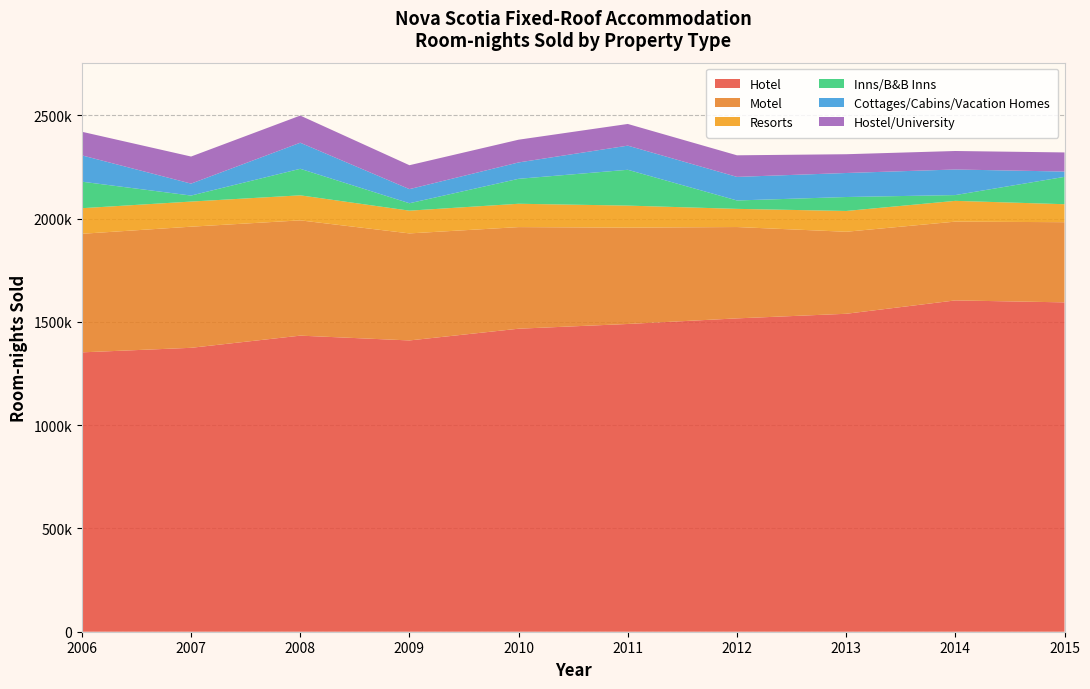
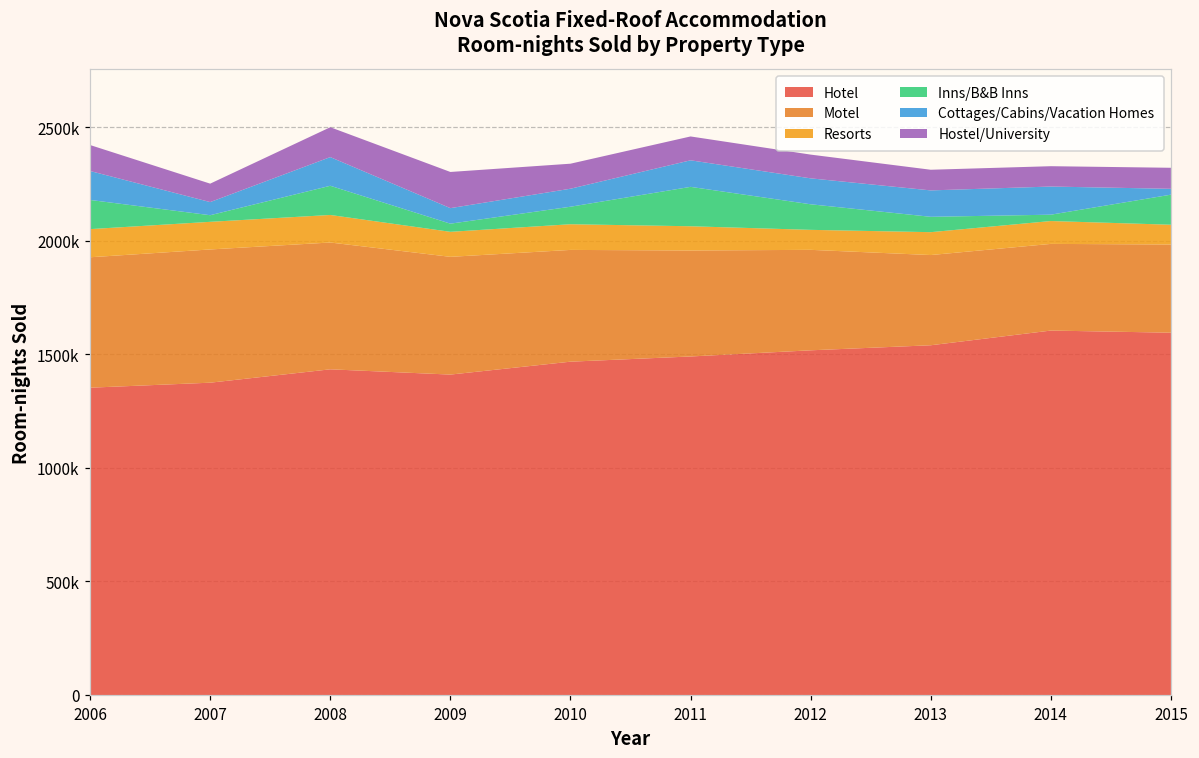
  {
    "Inns/B&B Inns": {
      "2006": 130000,
      "2007": 30000,
      "2008": 130000,
      "2009": 40000,
-     "2010": 120000,
+     "2010": 80000,
      "2011": 170000,
-     "2012": 40000,
+     "2012": 110000,
      "2013": 70000,
      "2014": 30000,
      "2015": 130000
    },
    "Cottages/Cabins/Vacation Homes": {
      "2006": 130000,
      "2007": 60000,
      "2008": 130000,
      "2009": 70000,
      "2010": 80000,
      "2011": 120000,
      "2012": 110000,
      "2013": 120000,
      "2014": 120000,
      "2015": 30000
    },
    "Hostel/University": {
      "2006": 110000,
-     "2007": 130000,
+     "2007": 80000,
      "2008": 130000,
-     "2009": 120000,
+     "2009": 160000,
      "2010": 110000,
      "2011": 110000,
      "2012": 100000,
      "2013": 90000,
      "2014": 90000,
      "2015": 90000
    }
  }
